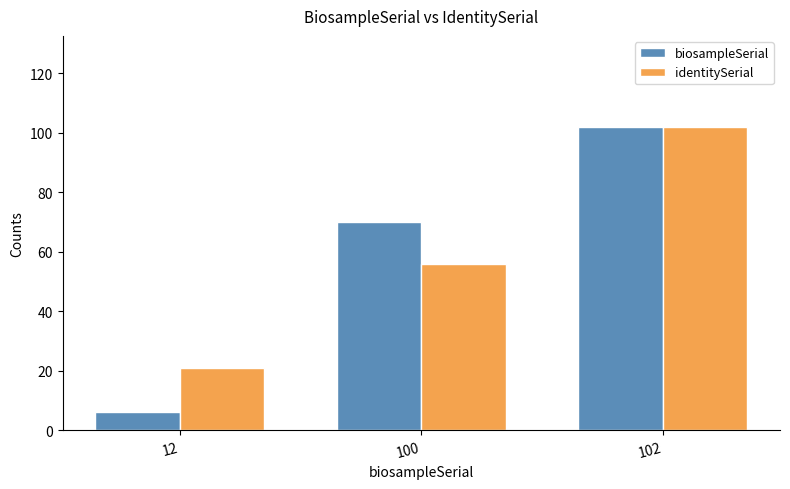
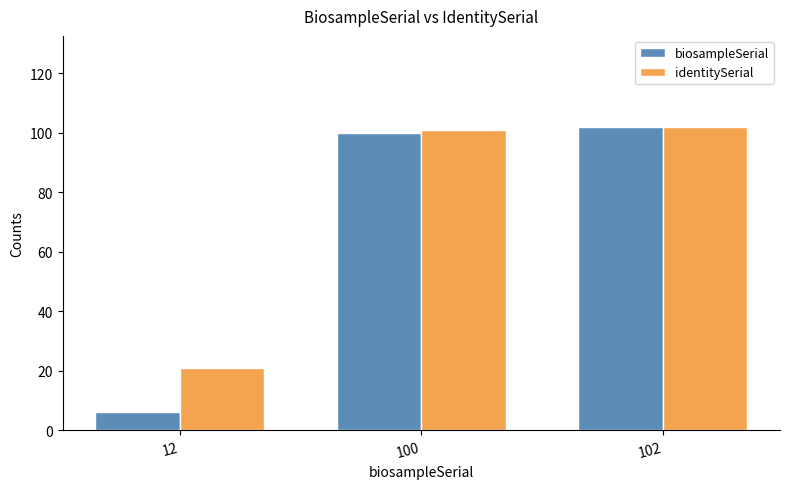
  {
    "biosampleSerial": {
      "12": 6,
-     "100": 70,
+     "100": 100,
      "102": 102
    },
    "identitySerial": {
      "12": 21,
-     "100": 56,
+     "100": 101,
      "102": 102
    }
  }
